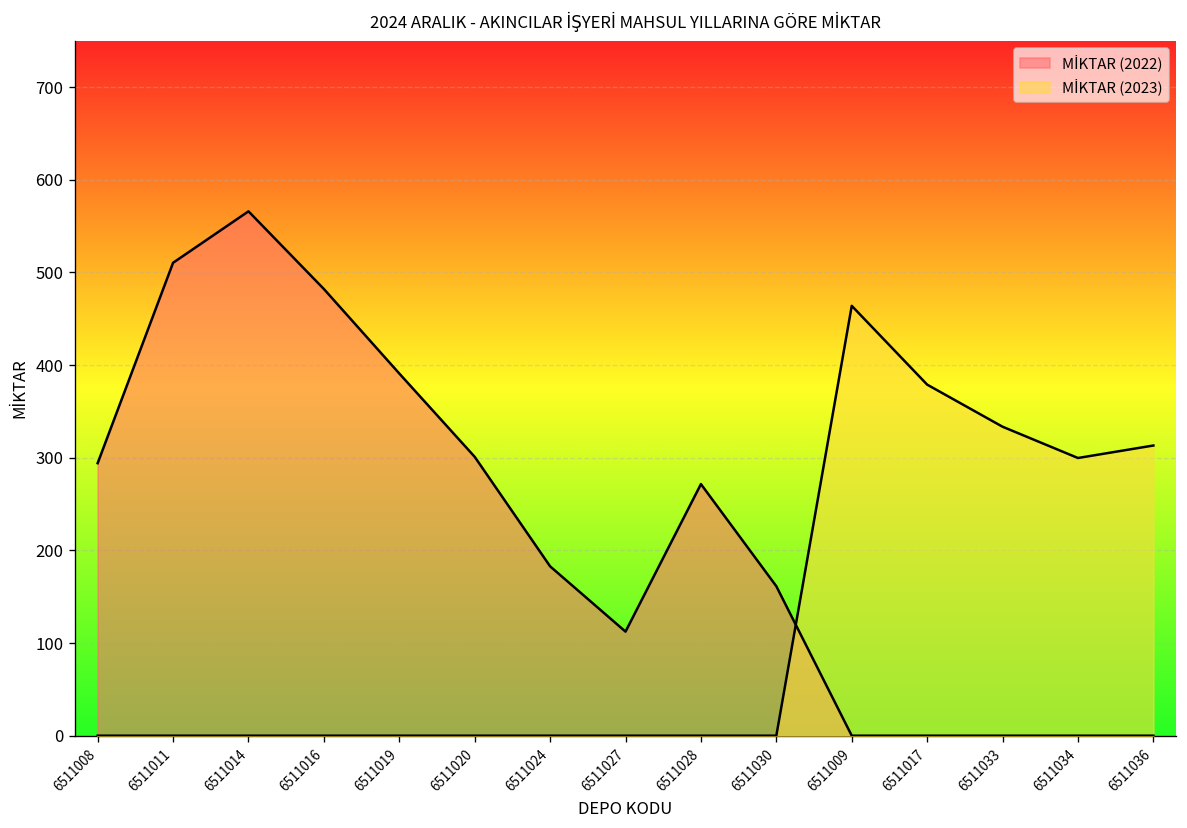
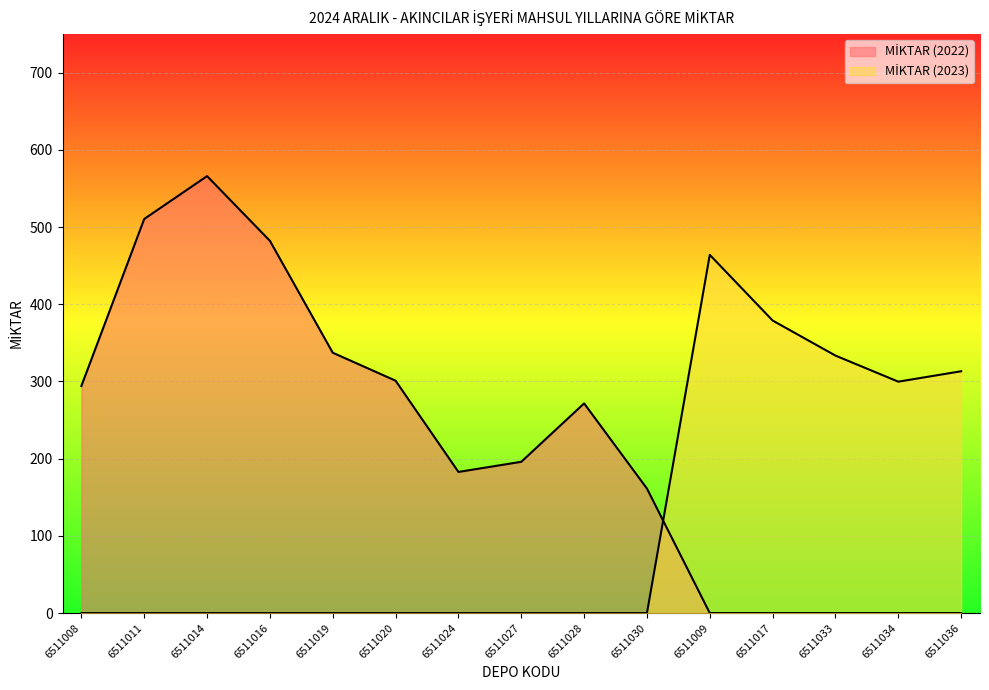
  {
    "MİKTAR (2022)": {
      "6511008": 290,
      "6511011": 510,
      "6511014": 570,
      "6511016": 480,
-     "6511019": 390,
+     "6511019": 340,
      "6511020": 300,
      "6511024": 180,
-     "6511027": 110,
+     "6511027": 200,
      "6511028": 270,
      "6511030": 160,
      "6511009": 0,
      "6511017": 0,
      "6511033": 0,
      "6511034": 0,
      "6511036": 0
    },
    "MİKTAR (2023)": {
      "6511008": 0,
      "6511011": 0,
      "6511014": 0,
      "6511016": 0,
      "6511019": 0,
      "6511020": 0,
      "6511024": 0,
      "6511027": 0,
      "6511028": 0,
      "6511030": 0,
      "6511009": 460,
      "6511017": 380,
      "6511033": 330,
      "6511034": 300,
      "6511036": 310
    }
  }
